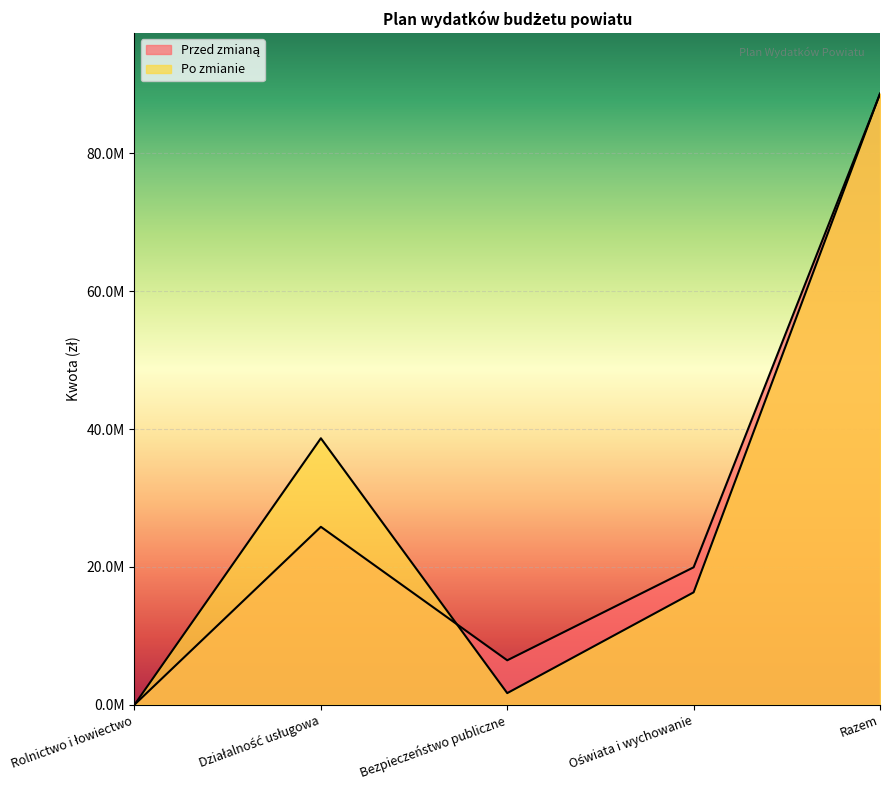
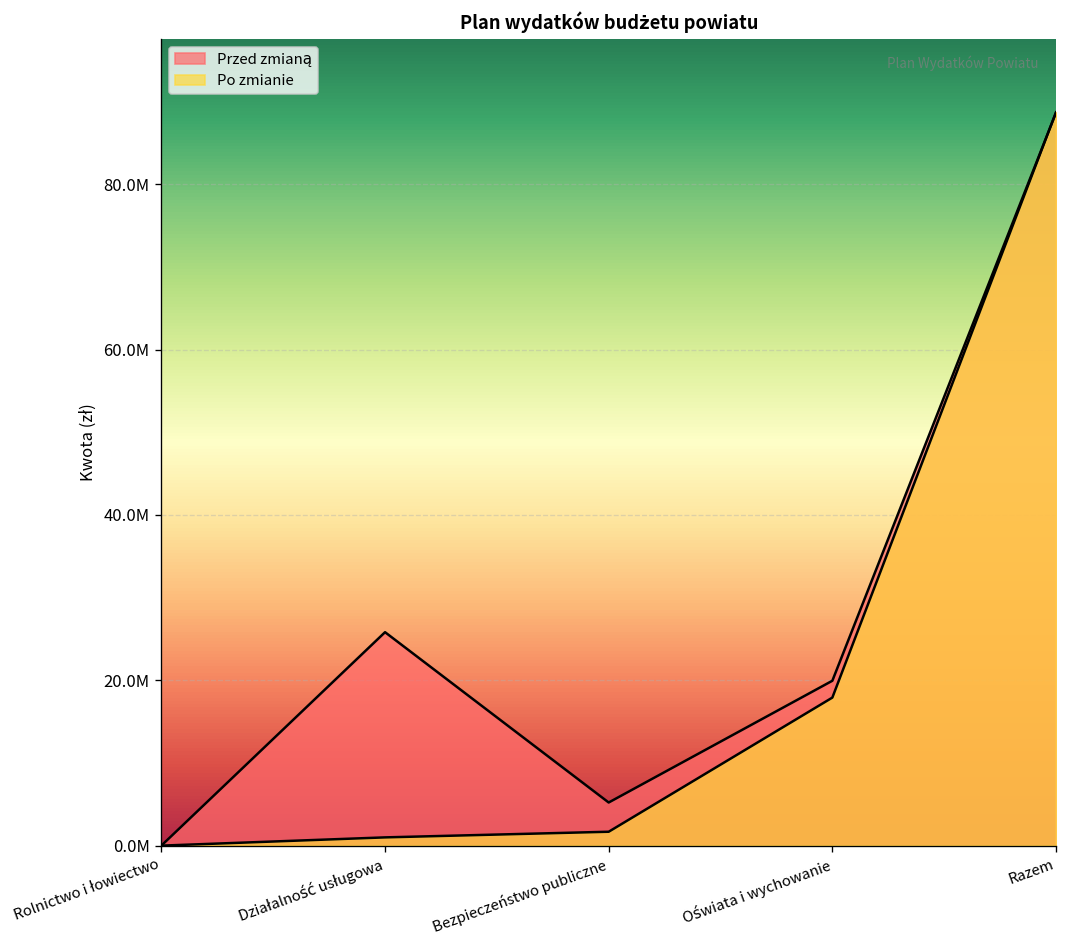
  {
    "Przed zmianą": {
      "Działalność usługowa": 26000000,
-     "Bezpieczeństwo publiczne": 6000000,
+     "Bezpieczeństwo publiczne": 5000000,
      "Oświata i wychowanie": 20000000
    },
    "Po zmianie": {
-     "Działalność usługowa": 39000000,
+     "Działalność usługowa": 1000000,
      "Bezpieczeństwo publiczne": 2000000,
-     "Oświata i wychowanie": 16000000
+     "Oświata i wychowanie": 18000000
    }
  }
